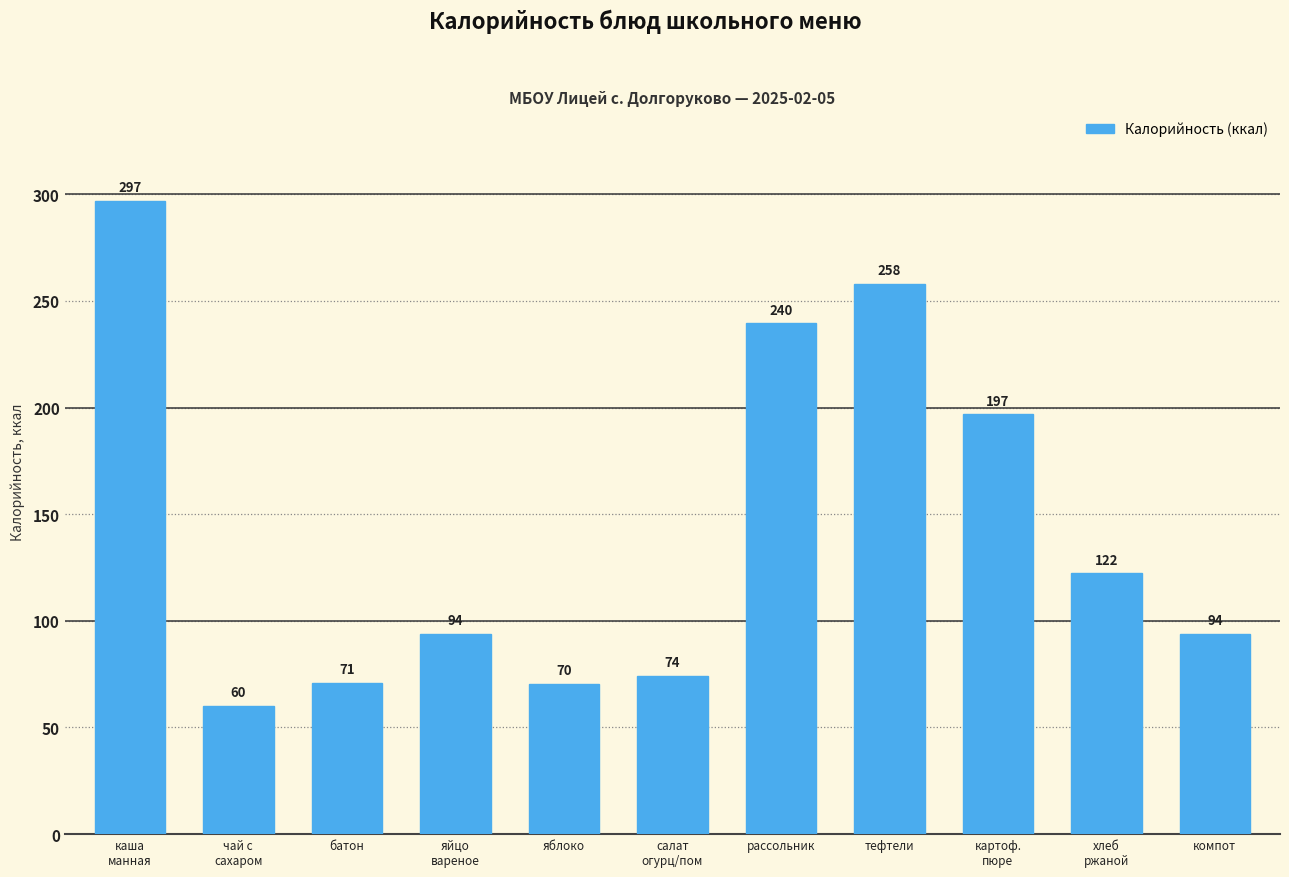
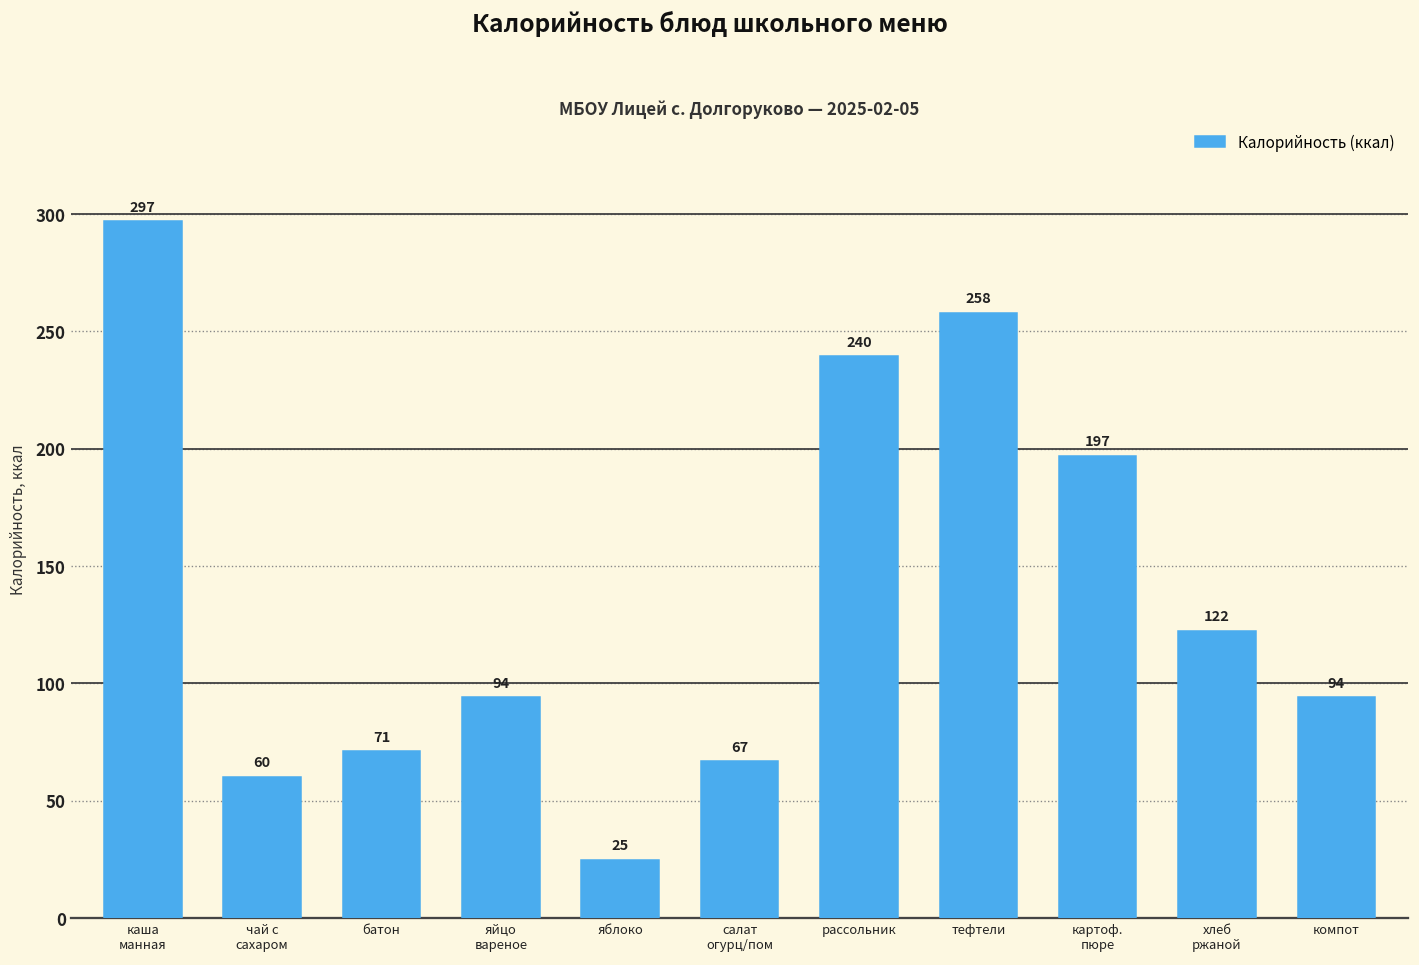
  {
    "каша манная": 297,
    "чай с сахаром": 60,
    "батон": 71,
    "яйцо вареное": 94,
-   "яблоко": 70,
-   "салат огурц/пом": 74,
+   "яблоко": 25,
+   "салат огурц/пом": 67,
    "рассольник": 240,
    "тефтели": 258,
    "картоф. пюре": 197,
    "хлеб ржаной": 122,
    "компот": 94
  }
